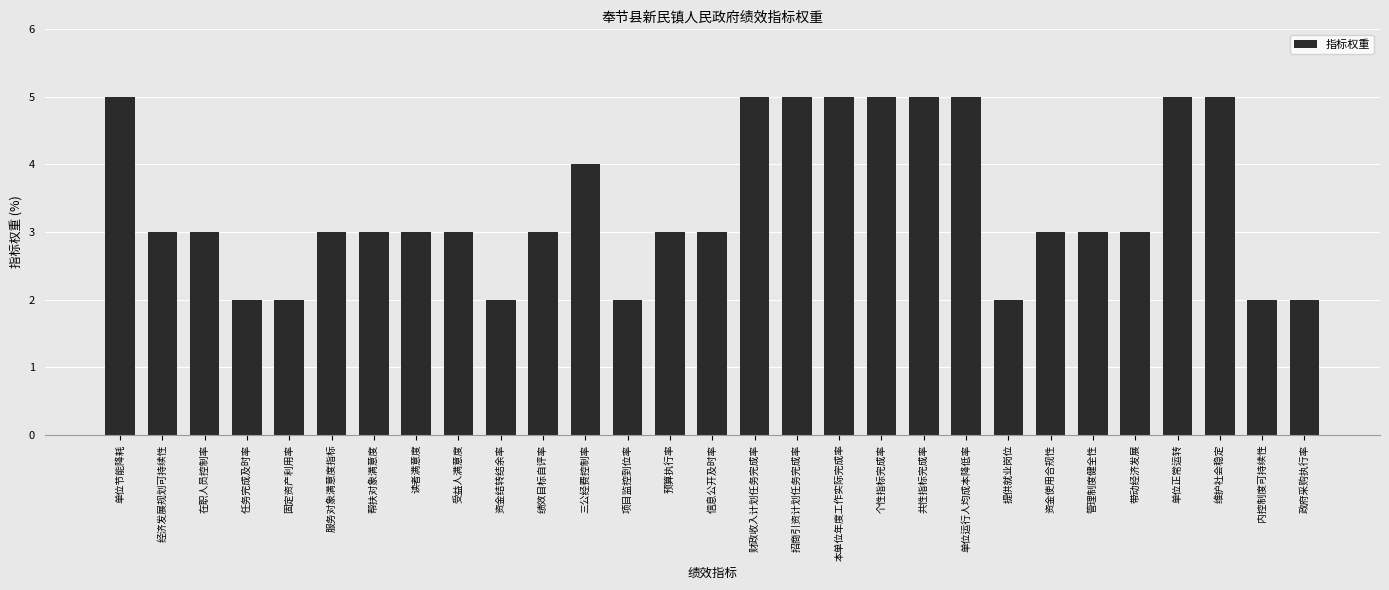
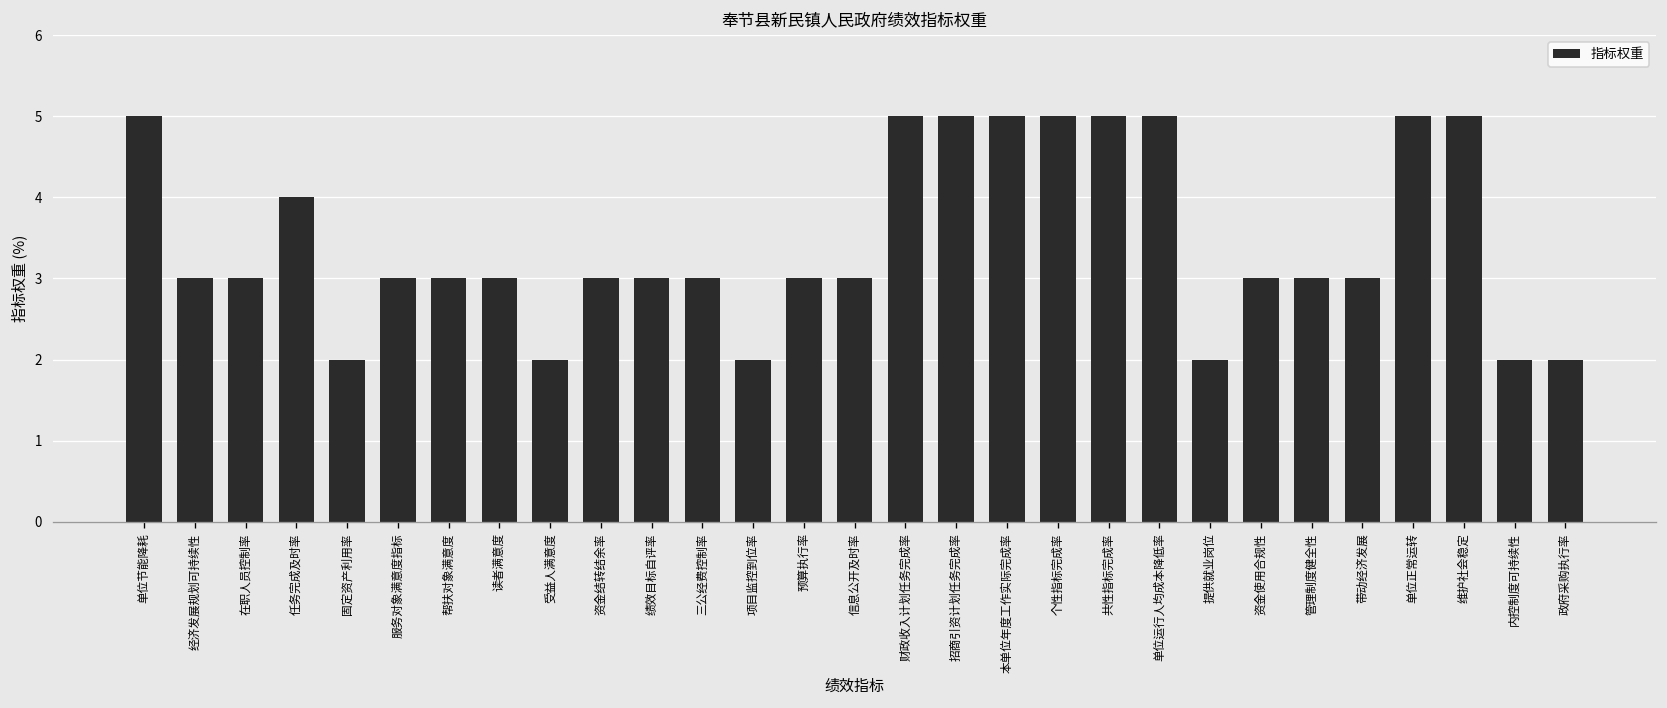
  {
    "单位节能降耗": 5,
    "经济发展规划可持续性": 3,
    "在职人员控制率": 3,
-   "任务完成及时率": 2,
+   "任务完成及时率": 4,
    "固定资产利用率": 2,
    "服务对象满意度指标": 3,
    "帮扶对象满意度": 3,
    "读者满意度": 3,
-   "受益人满意度": 3,
-   "资金结转结余率": 2,
+   "受益人满意度": 2,
+   "资金结转结余率": 3,
    "绩效目标自评率": 3,
-   "三公经费控制率": 4,
+   "三公经费控制率": 3,
    "项目监控到位率": 2,
    "预算执行率": 3,
    "信息公开及时率": 3,
    "财政收入计划任务完成率": 5,
    "招商引资计划任务完成率": 5,
    "本单位年度工作实际完成率": 5,
    "个性指标完成率": 5,
    "共性指标完成率": 5,
    "单位运行人均成本降低率": 5,
    "提供就业岗位": 2,
    "资金使用合规性": 3,
    "管理制度健全性": 3,
    "带动经济发展": 3,
    "单位正常运转": 5,
    "维护社会稳定": 5,
    "内控制度可持续性": 2,
    "政府采购执行率": 2
  }
